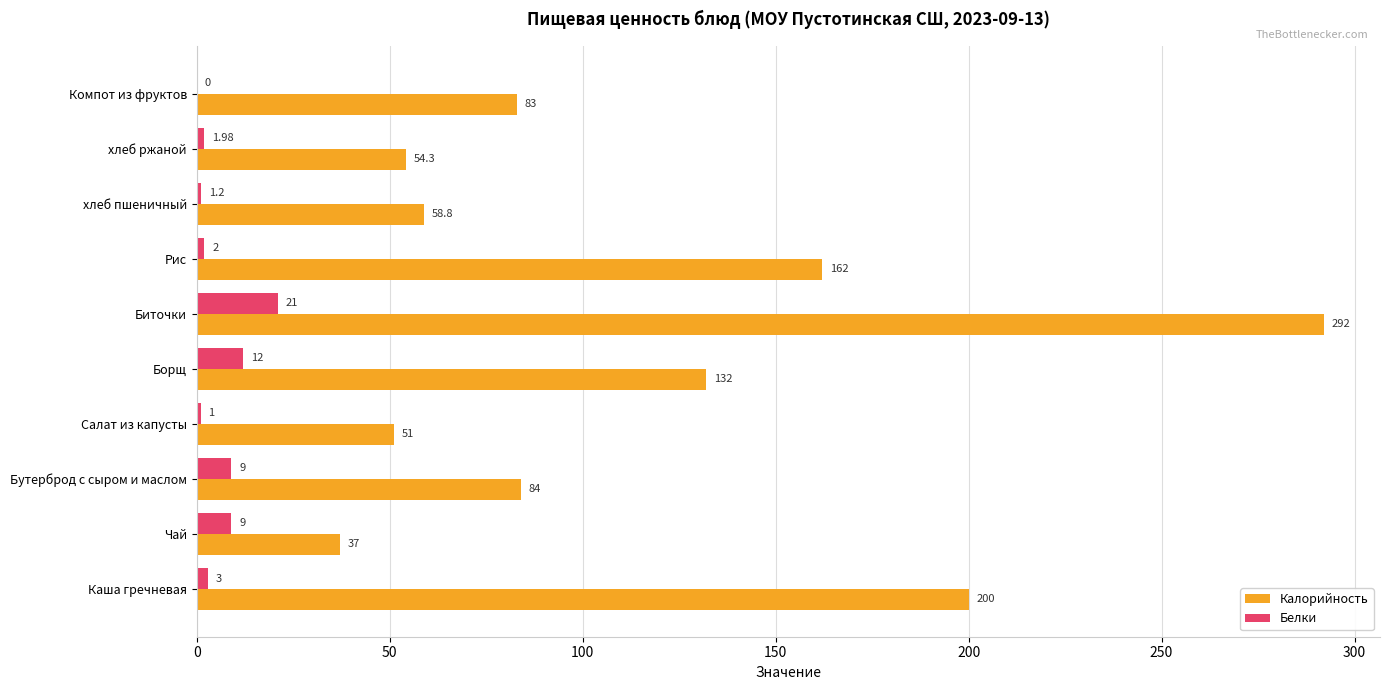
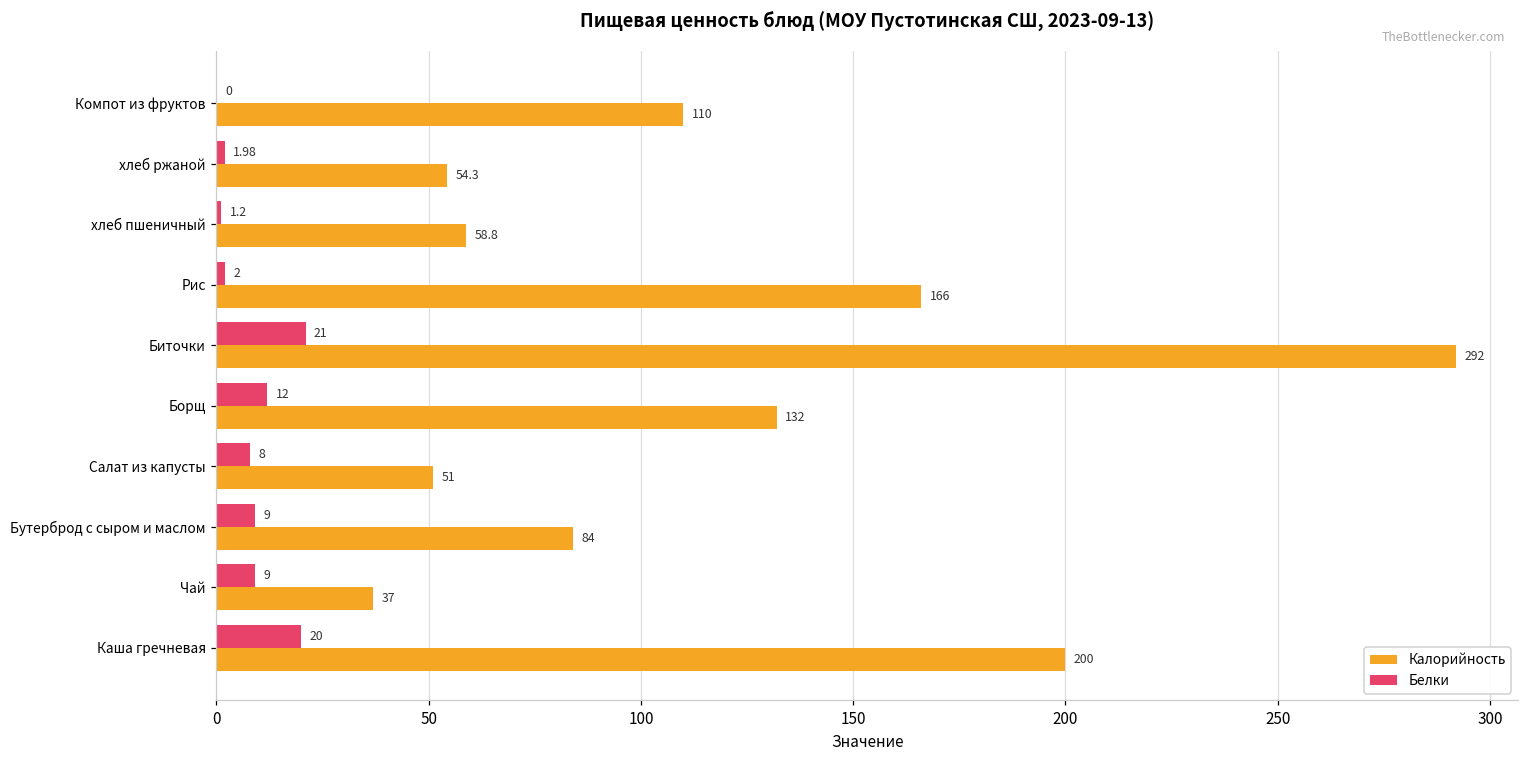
  {
    "Калорийность": {
-     "Компот из фруктов": 83,
+     "Компот из фруктов": 110,
      "хлеб ржаной": 54.3,
      "хлеб пшеничный": 58.8,
-     "Рис": 162,
+     "Рис": 166,
      "Биточки": 292,
      "Борщ": 132,
      "Салат из капусты": 51,
      "Бутерброд с сыром и маслом": 84,
      "Чай": 37,
      "Каша гречневая": 200
    },
    "Белки": {
      "Компот из фруктов": 0,
      "хлеб ржаной": 1.98,
      "хлеб пшеничный": 1.2,
      "Рис": 2,
      "Биточки": 21,
      "Борщ": 12,
-     "Салат из капусты": 1,
+     "Салат из капусты": 8,
      "Бутерброд с сыром и маслом": 9,
      "Чай": 9,
-     "Каша гречневая": 3
+     "Каша гречневая": 20
    }
  }
